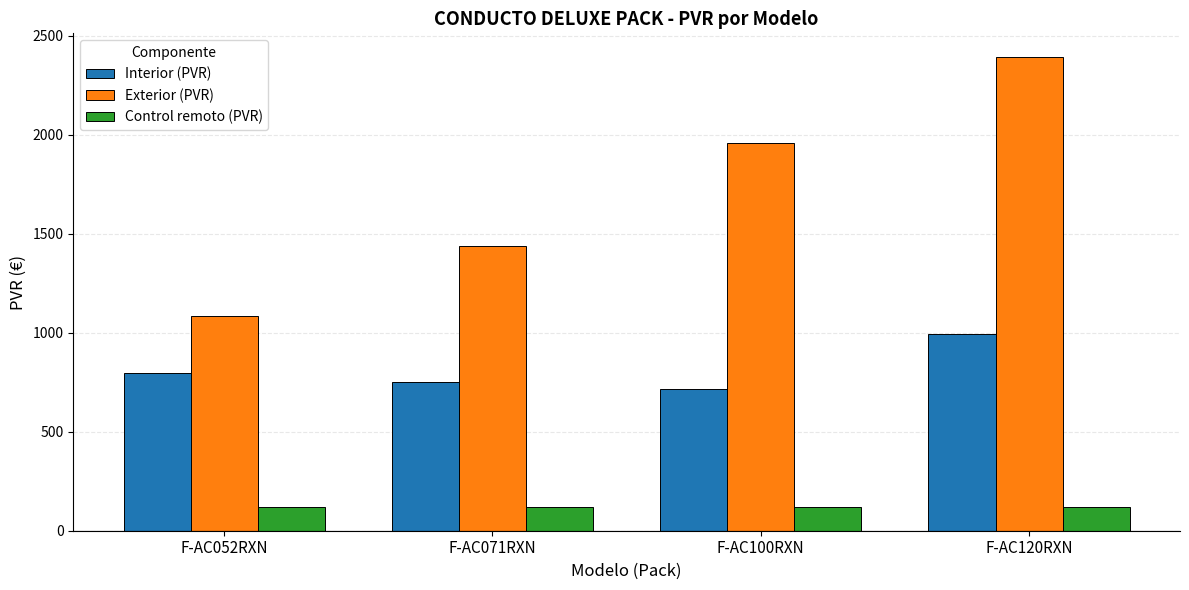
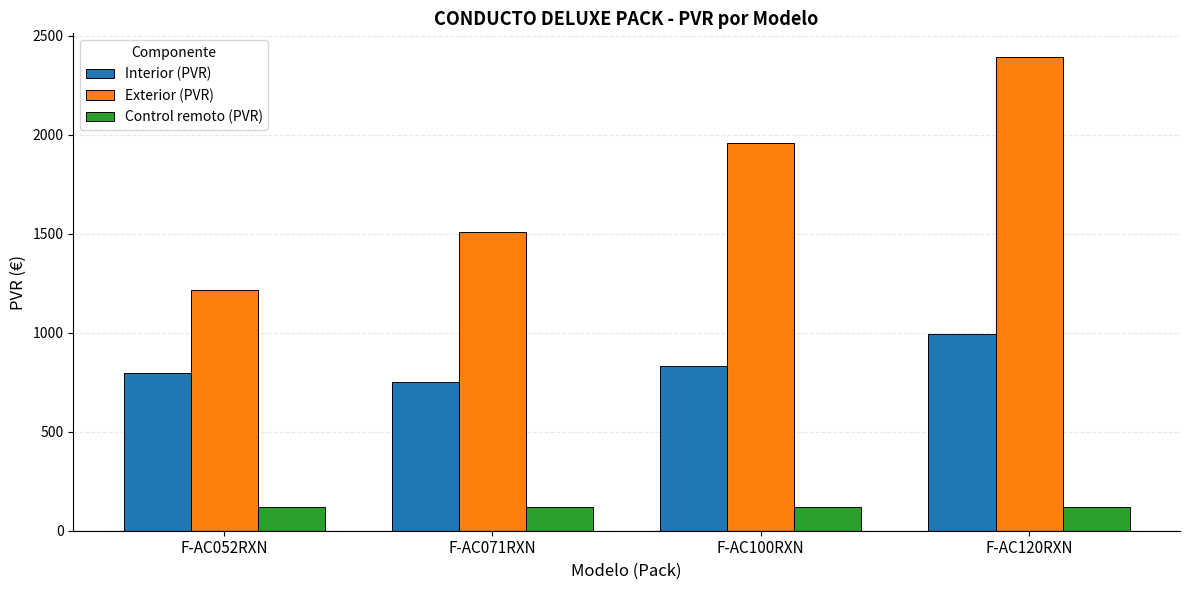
  {
    "Interior (PVR)": {
      "F-AC052RXN": 800,
      "F-AC071RXN": 750,
-     "F-AC100RXN": 720,
+     "F-AC100RXN": 830,
      "F-AC120RXN": 990
    },
    "Exterior (PVR)": {
-     "F-AC052RXN": 1080,
-     "F-AC071RXN": 1440,
+     "F-AC052RXN": 1220,
+     "F-AC071RXN": 1510,
      "F-AC100RXN": 1960,
      "F-AC120RXN": 2390
    },
    "Control remoto (PVR)": {
      "F-AC052RXN": 120,
      "F-AC071RXN": 120,
      "F-AC100RXN": 120,
      "F-AC120RXN": 120
    }
  }
